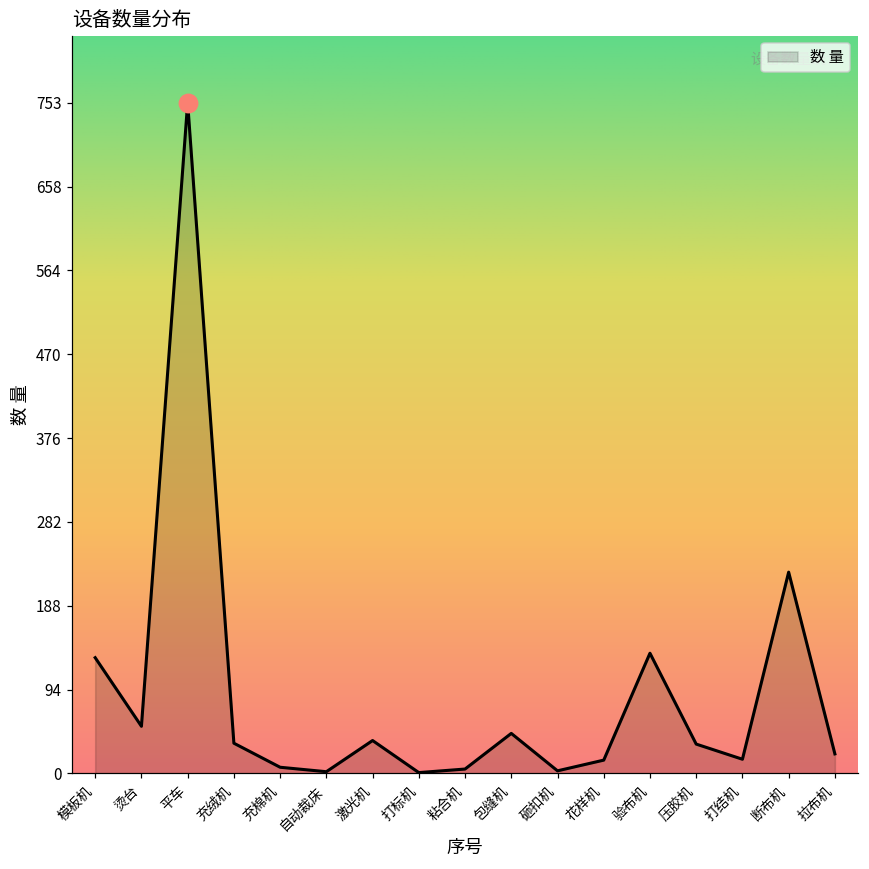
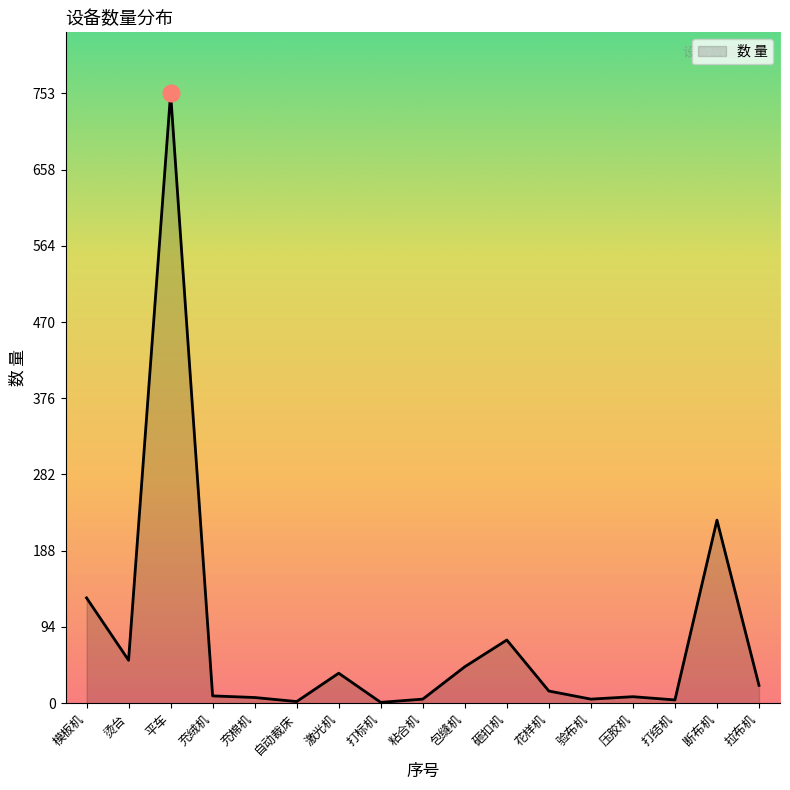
  {
    "数 量": {
      "模板机": 130,
      "烫台": 50,
-     "充绒机": 30,
+     "充绒机": 10,
      "充棉机": 10,
      "自动裁床": 0,
      "激光机": 40,
      "打标机": 0,
      "粘合机": 10,
      "包缝机": 50,
-     "砸扣机": 0,
+     "砸扣机": 80,
      "花样机": 20,
-     "验布机": 140,
-     "压胶机": 30,
-     "打结机": 20,
+     "验布机": 10,
+     "压胶机": 10,
+     "打结机": 0,
      "断布机": 230,
      "拉布机": 20
    }
  }
